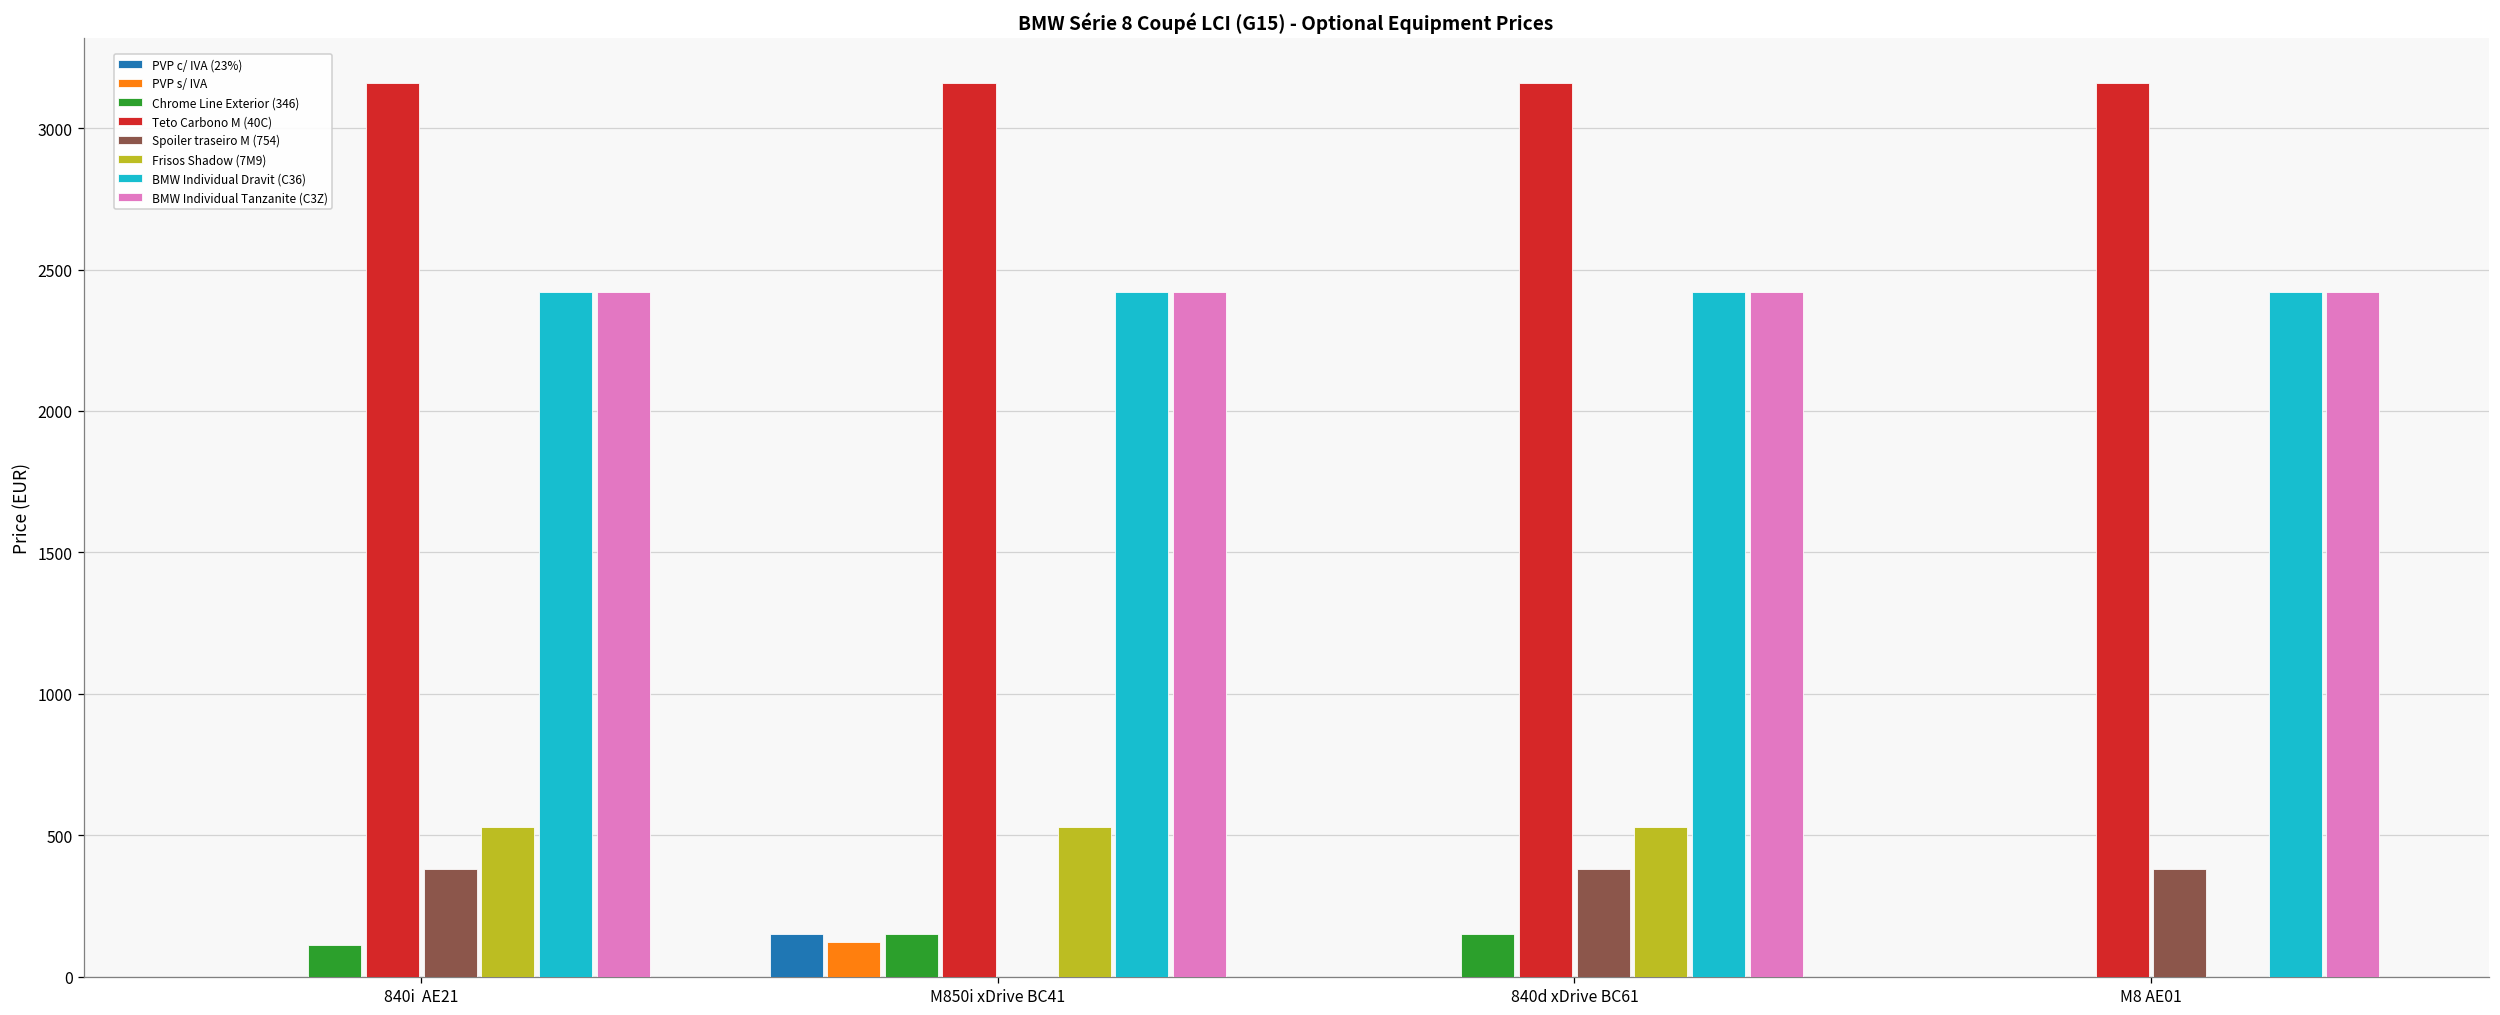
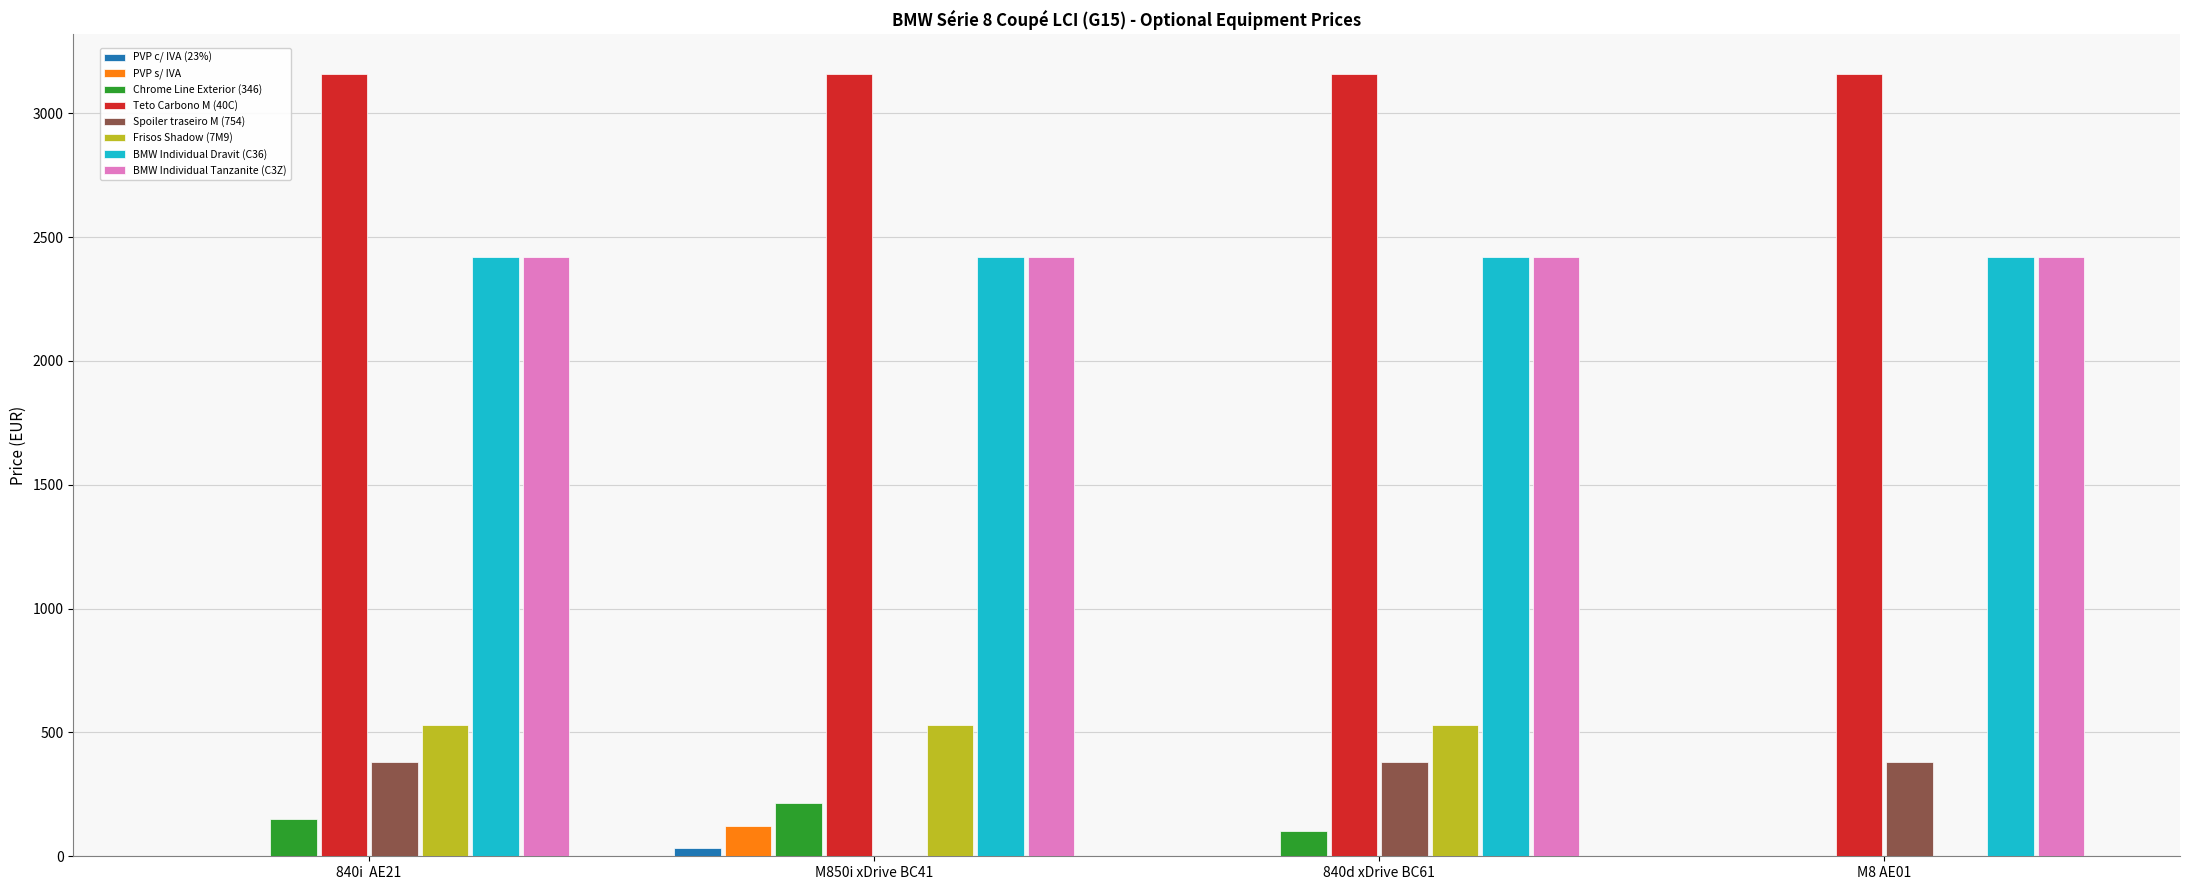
  {
    "PVP c/ IVA (23%)": {
      "840i AE21": 0,
-     "M850i xDrive BC41": 150,
+     "M850i xDrive BC41": 30,
      "840d xDrive BC61": 0,
      "M8 AE01": 0
    },
    "PVP s/ IVA": {
      "840i AE21": 0,
      "M850i xDrive BC41": 120,
      "840d xDrive BC61": 0,
      "M8 AE01": 0
    },
    "Chrome Line Exterior (346)": {
-     "840i AE21": 110,
-     "M850i xDrive BC41": 150,
-     "840d xDrive BC61": 150,
+     "840i AE21": 150,
+     "M850i xDrive BC41": 220,
+     "840d xDrive BC61": 100,
      "M8 AE01": 0
    },
    "Teto Carbono M (40C)": {
      "840i AE21": 3160,
      "M850i xDrive BC41": 3160,
      "840d xDrive BC61": 3160,
      "M8 AE01": 3160
    },
    "Spoiler traseiro M (754)": {
      "840i AE21": 380,
      "M850i xDrive BC41": 0,
      "840d xDrive BC61": 380,
      "M8 AE01": 380
    },
    "Frisos Shadow (7M9)": {
      "840i AE21": 530,
      "M850i xDrive BC41": 530,
      "840d xDrive BC61": 530,
      "M8 AE01": 0
    },
    "BMW Individual Dravit (C36)": {
      "840i AE21": 2420,
      "M850i xDrive BC41": 2420,
      "840d xDrive BC61": 2420,
      "M8 AE01": 2420
    },
    "BMW Individual Tanzanite (C3Z)": {
      "840i AE21": 2420,
      "M850i xDrive BC41": 2420,
      "840d xDrive BC61": 2420,
      "M8 AE01": 2420
    }
  }
